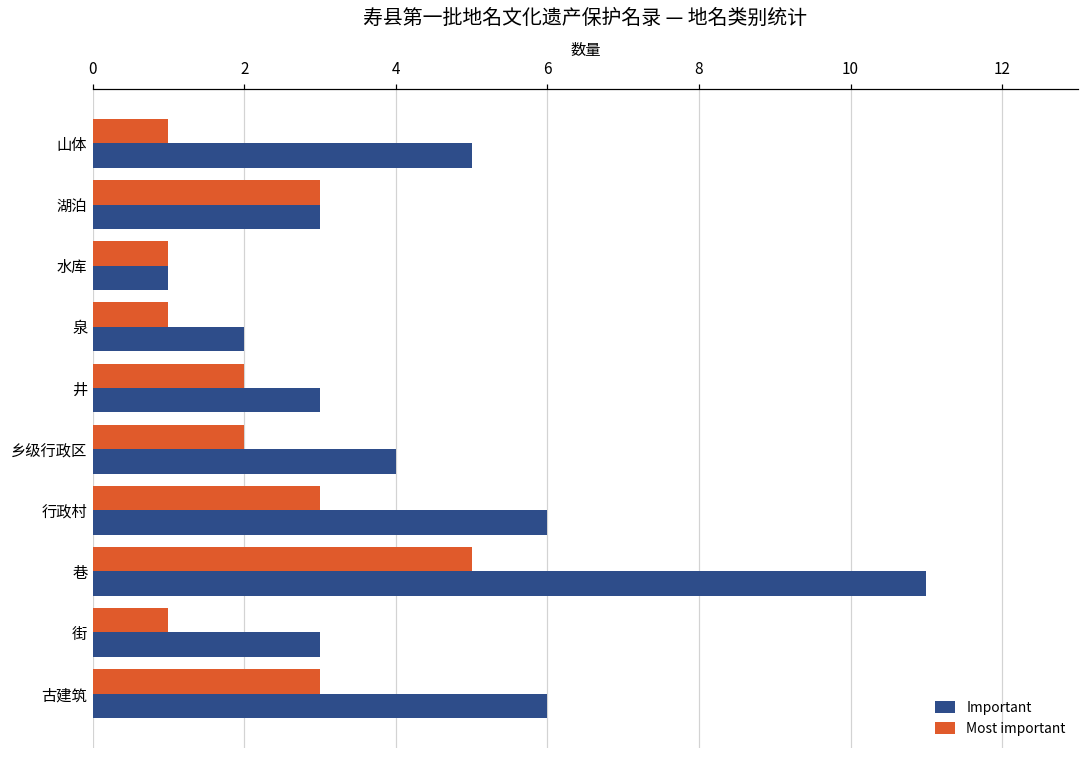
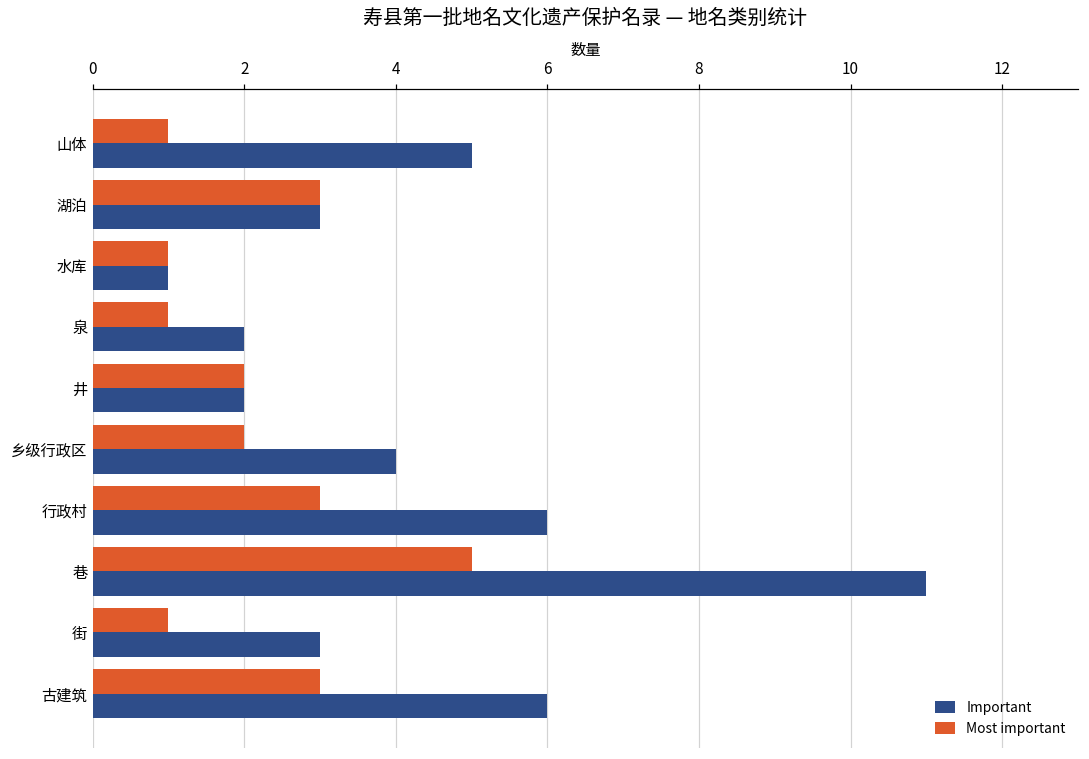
  {
    "Important": {
      "山体": 5,
      "湖泊": 3,
      "水库": 1,
      "泉": 2,
-     "井": 3,
+     "井": 2,
      "乡级行政区": 4,
      "行政村": 6,
      "巷": 11,
      "街": 3,
      "古建筑": 6
    },
    "Most important": {
      "山体": 1,
      "湖泊": 3,
      "水库": 1,
      "泉": 1,
      "井": 2,
      "乡级行政区": 2,
      "行政村": 3,
      "巷": 5,
      "街": 1,
      "古建筑": 3
    }
  }
